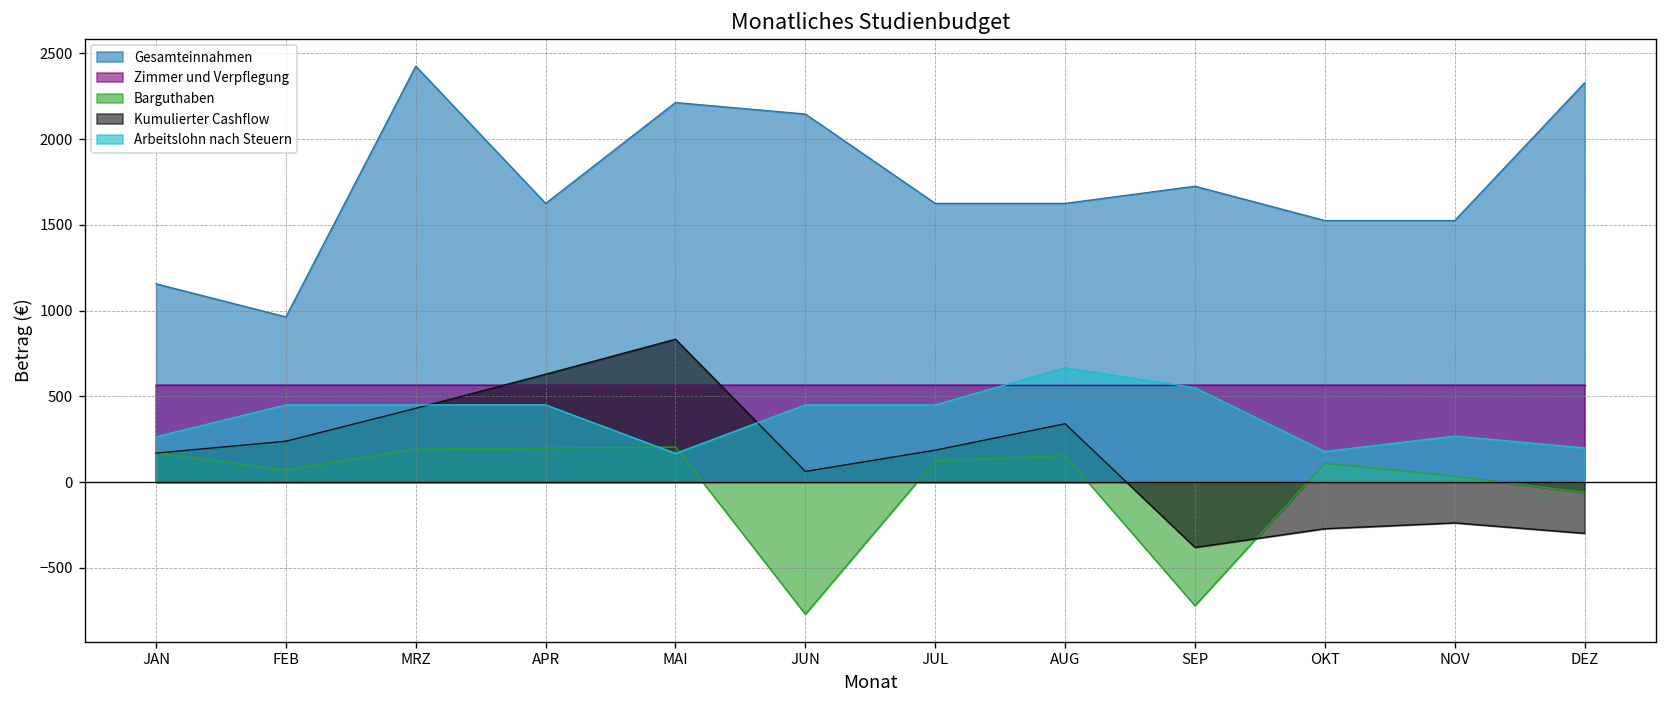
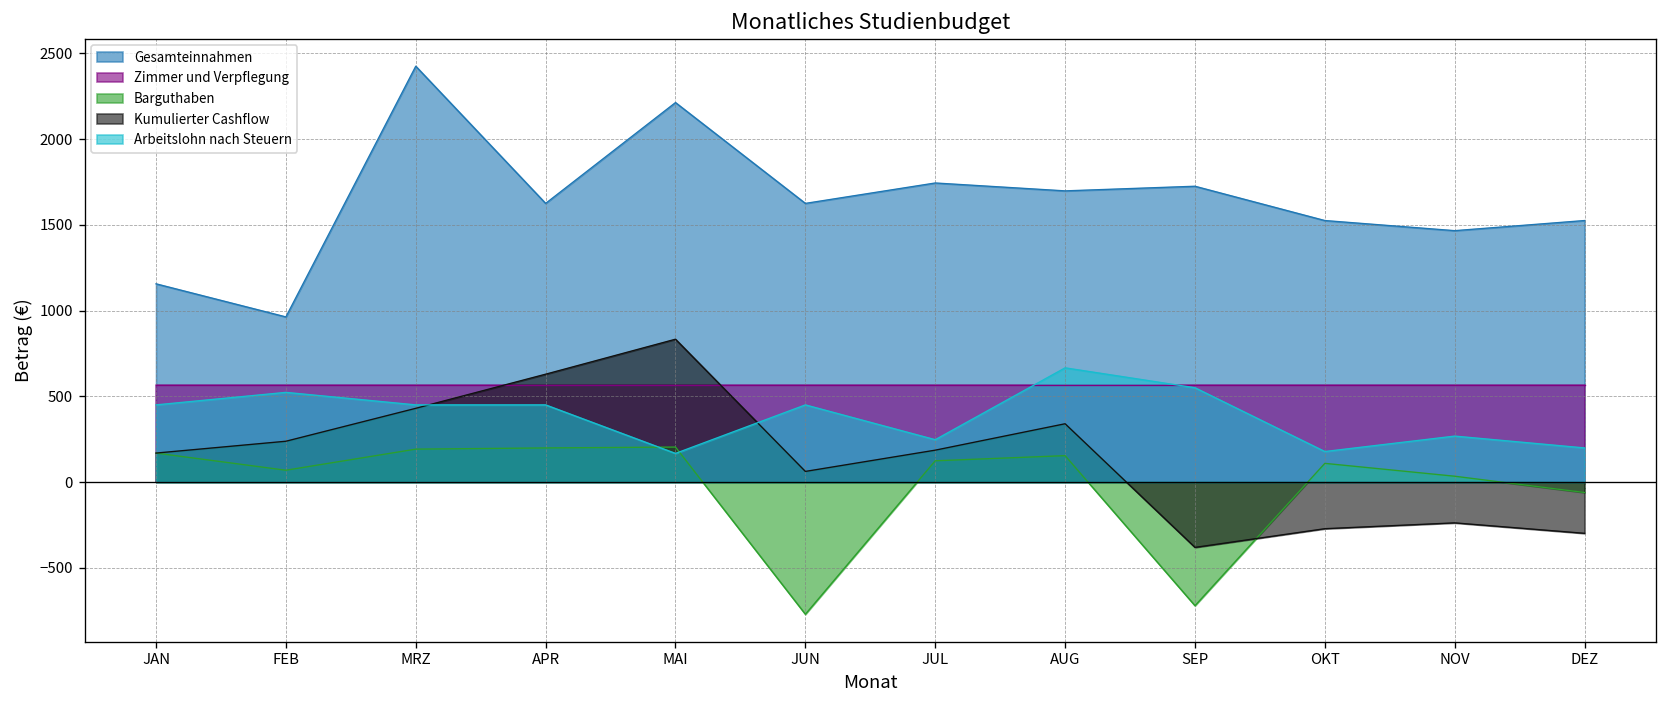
  {
    "Gesamteinnahmen": {
      "JAN": 1160,
      "FEB": 960,
      "MRZ": 2430,
      "APR": 1630,
      "MAI": 2210,
-     "JUN": 2150,
-     "JUL": 1630,
-     "AUG": 1630,
+     "JUN": 1630,
+     "JUL": 1740,
+     "AUG": 1700,
      "SEP": 1730,
      "OKT": 1530,
-     "NOV": 1530,
-     "DEZ": 2330
+     "NOV": 1470,
+     "DEZ": 1530
    },
    "Zimmer und Verpflegung": {
      "JAN": 570,
      "FEB": 570,
      "MRZ": 570,
      "APR": 570,
      "MAI": 570,
      "JUN": 570,
      "JUL": 570,
      "AUG": 570,
      "OKT": 570,
      "NOV": 570,
      "DEZ": 570
    },
    "Arbeitslohn nach Steuern": {
-     "JAN": 260,
-     "FEB": 450,
+     "JAN": 450,
+     "FEB": 520,
      "MRZ": 450,
      "APR": 450,
      "MAI": 170,
      "JUN": 450,
-     "JUL": 450,
+     "JUL": 250,
      "AUG": 670,
      "OKT": 180,
      "NOV": 270,
      "DEZ": 200
    }
  }
